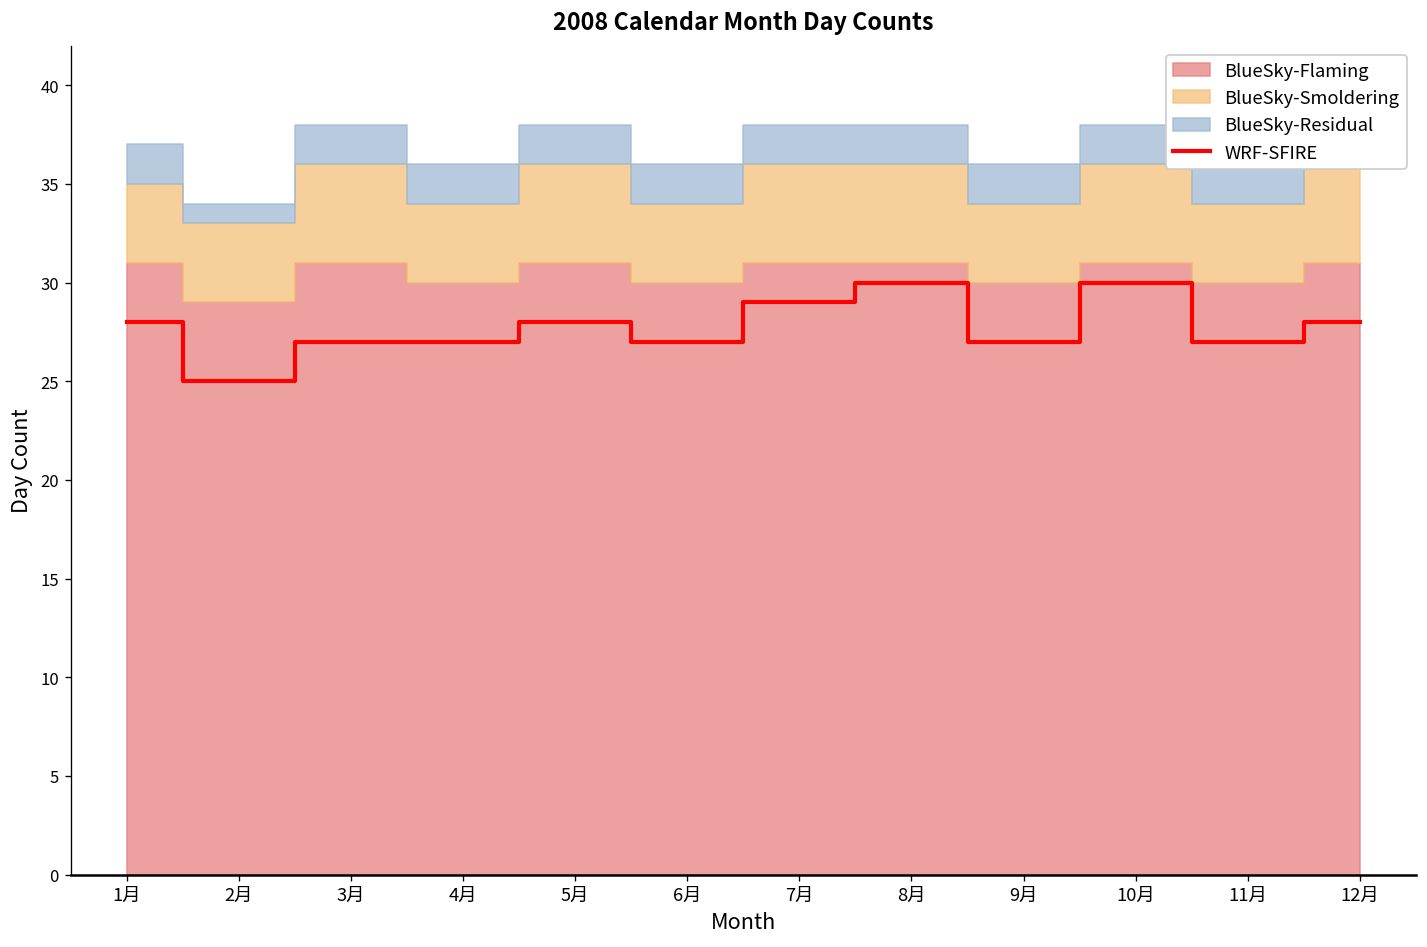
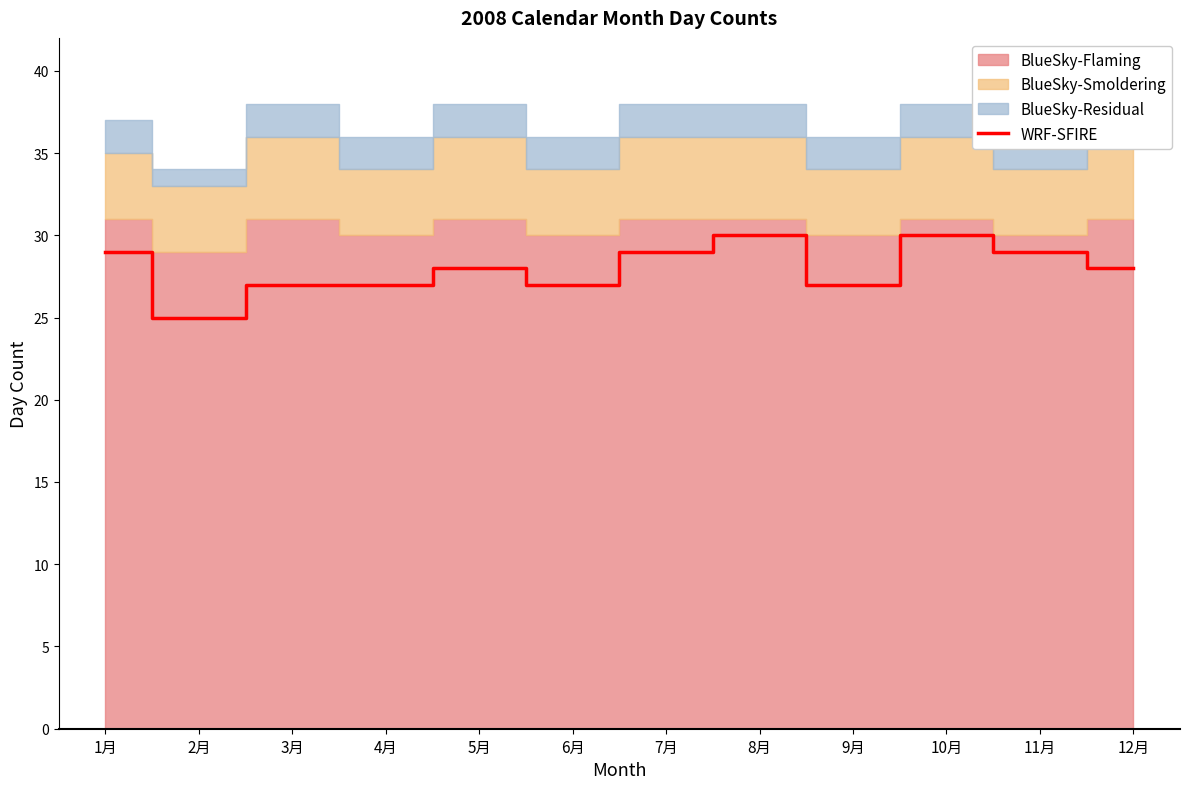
  {
    "WRF-SFIRE": {
-     "1月": 28,
+     "1月": 29,
      "2月": 25,
      "3月": 27,
      "4月": 27,
      "5月": 28,
      "6月": 27,
      "7月": 29,
      "8月": 30,
      "9月": 27,
      "10月": 30,
-     "11月": 27,
+     "11月": 29,
      "12月": 28
    }
  }
